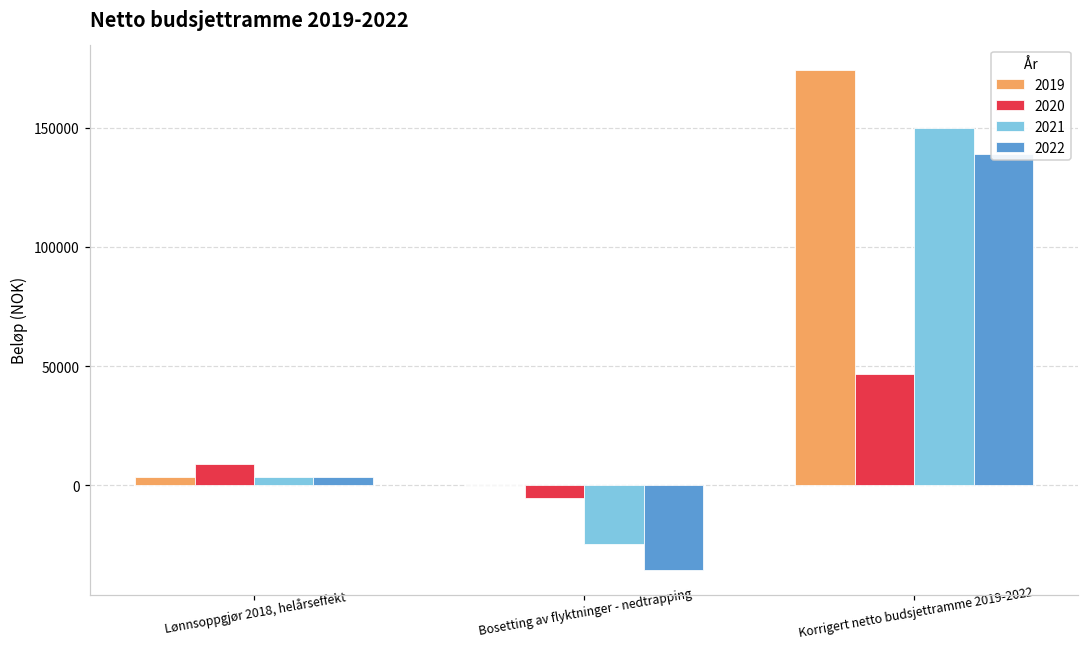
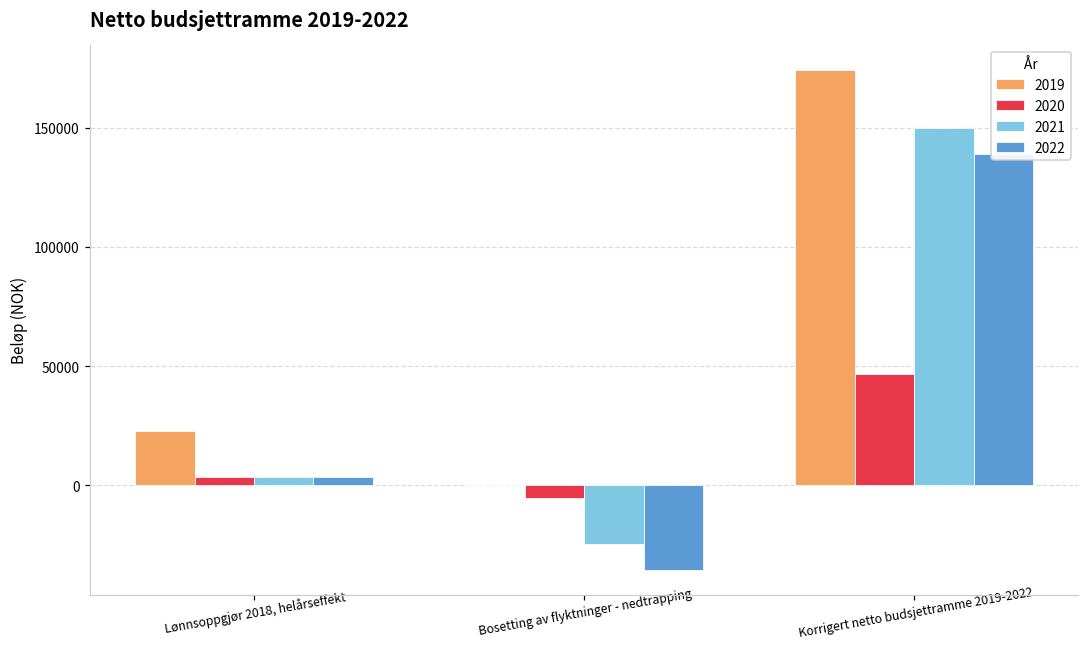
  {
    "2019": {
-     "Lønnsoppgjør 2018, helårseffekt": 4000,
+     "Lønnsoppgjør 2018, helårseffekt": 23000,
      "Bosetting av flyktninger - nedtrapping": 0,
      "Korrigert netto budsjettramme 2019-2022": 174000
    },
    "2020": {
-     "Lønnsoppgjør 2018, helårseffekt": 9000,
+     "Lønnsoppgjør 2018, helårseffekt": 4000,
      "Bosetting av flyktninger - nedtrapping": -5000,
      "Korrigert netto budsjettramme 2019-2022": 47000
    }
  }
